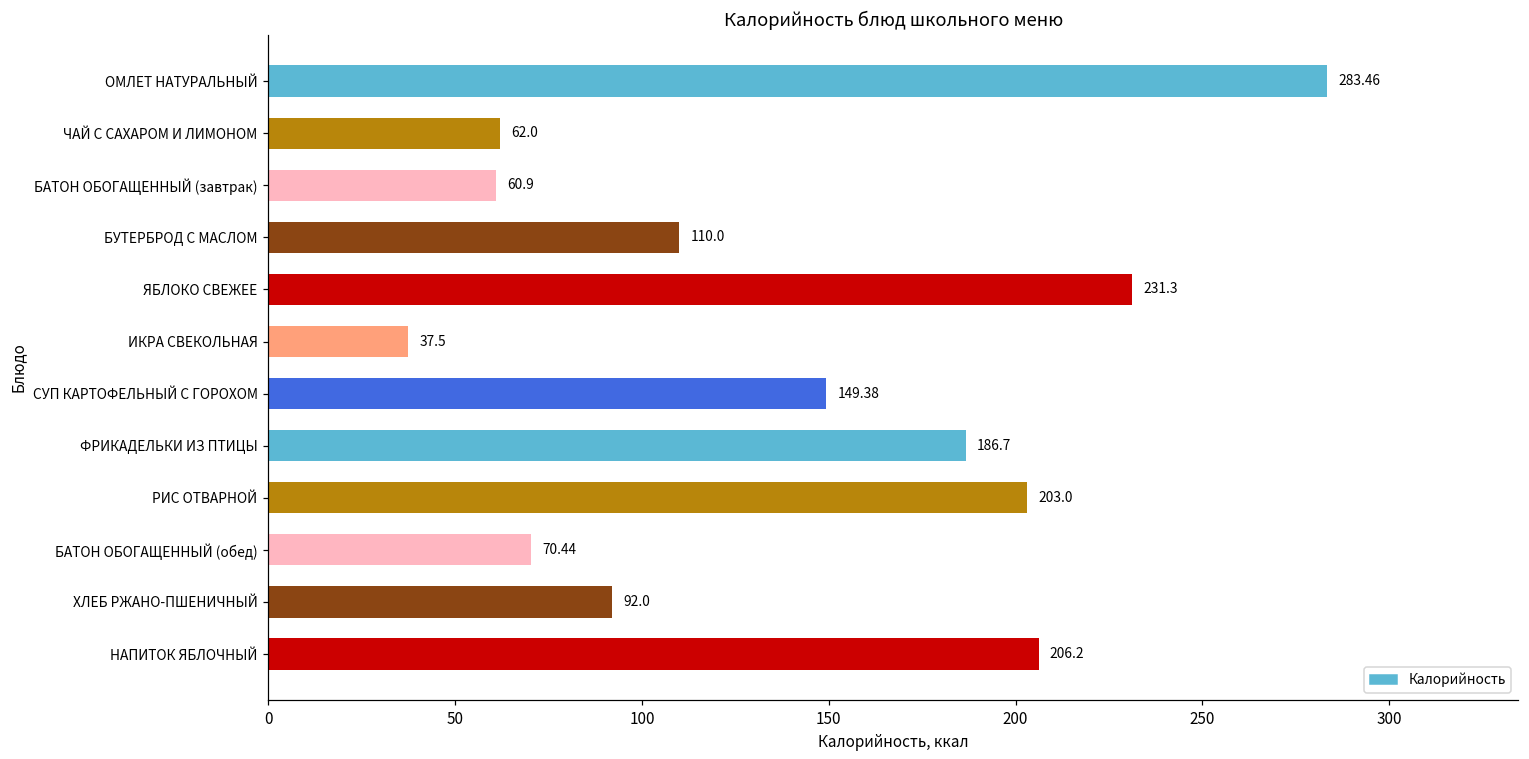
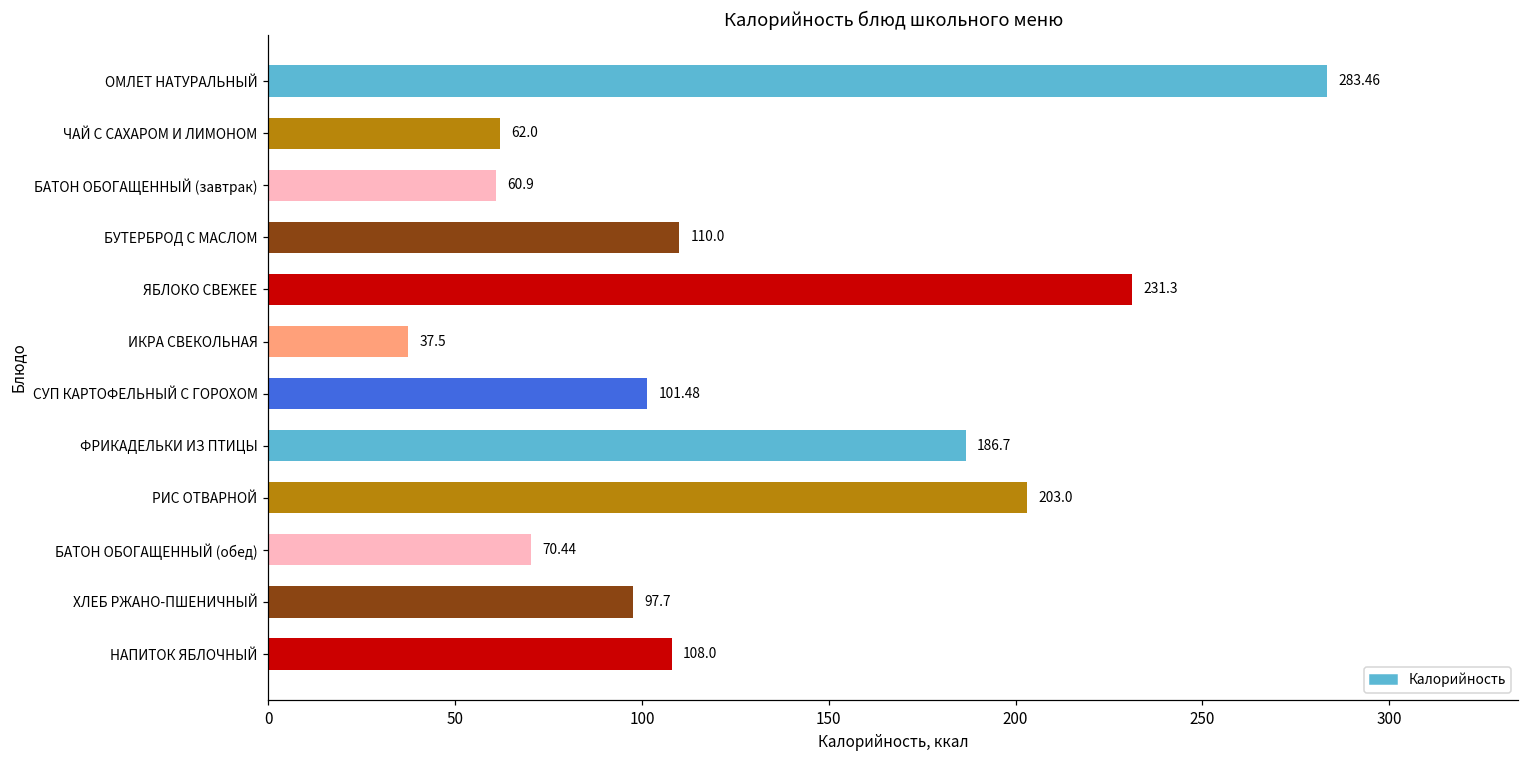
  {
    "ОМЛЕТ НАТУРАЛЬНЫЙ": 283.46,
    "ЧАЙ С САХАРОМ И ЛИМОНОМ": 62.0,
    "БАТОН ОБОГАЩЕННЫЙ (завтрак)": 60.9,
    "БУТЕРБРОД С МАСЛОМ": 110.0,
    "ЯБЛОКО СВЕЖЕЕ": 231.3,
    "ИКРА СВЕКОЛЬНАЯ": 37.5,
-   "СУП КАРТОФЕЛЬНЫЙ С ГОРОХОМ": 149.38,
+   "СУП КАРТОФЕЛЬНЫЙ С ГОРОХОМ": 101.48,
    "ФРИКАДЕЛЬКИ ИЗ ПТИЦЫ": 186.7,
    "РИС ОТВАРНОЙ": 203.0,
    "БАТОН ОБОГАЩЕННЫЙ (обед)": 70.44,
-   "ХЛЕБ РЖАНО-ПШЕНИЧНЫЙ": 92.0,
-   "НАПИТОК ЯБЛОЧНЫЙ": 206.2
+   "ХЛЕБ РЖАНО-ПШЕНИЧНЫЙ": 97.7,
+   "НАПИТОК ЯБЛОЧНЫЙ": 108.0
  }
